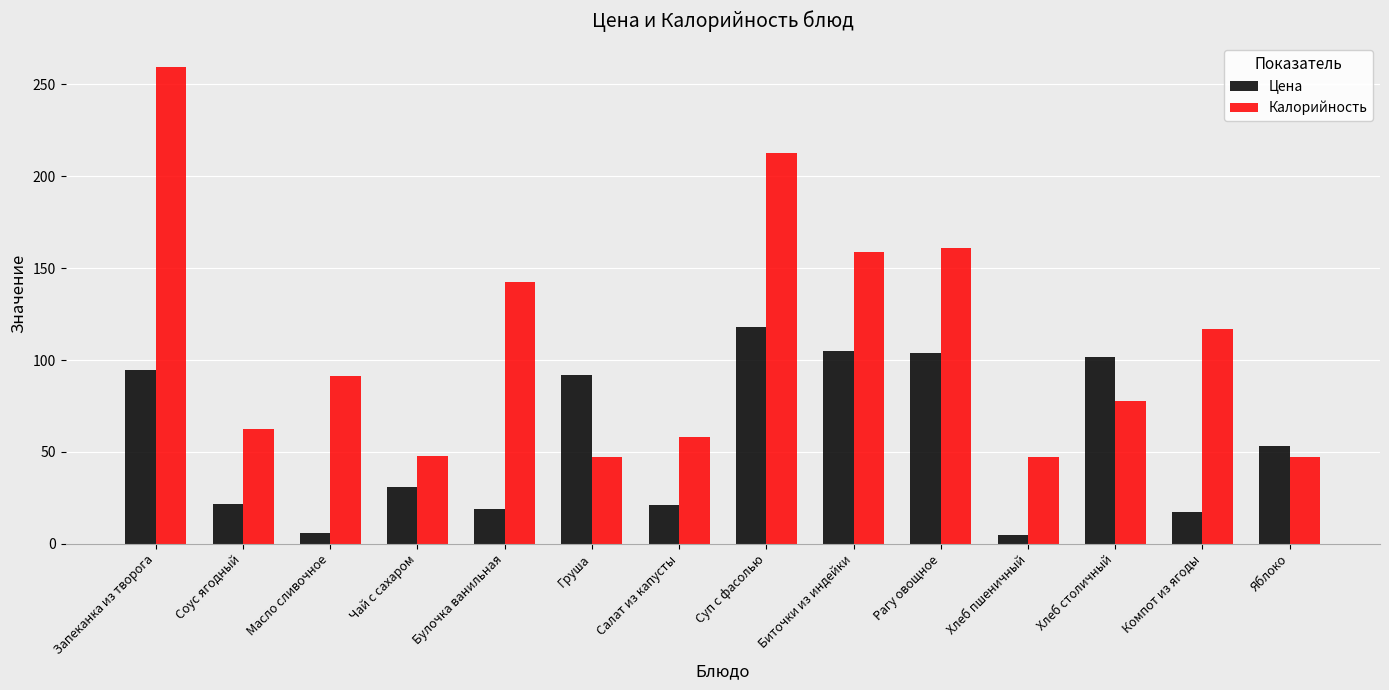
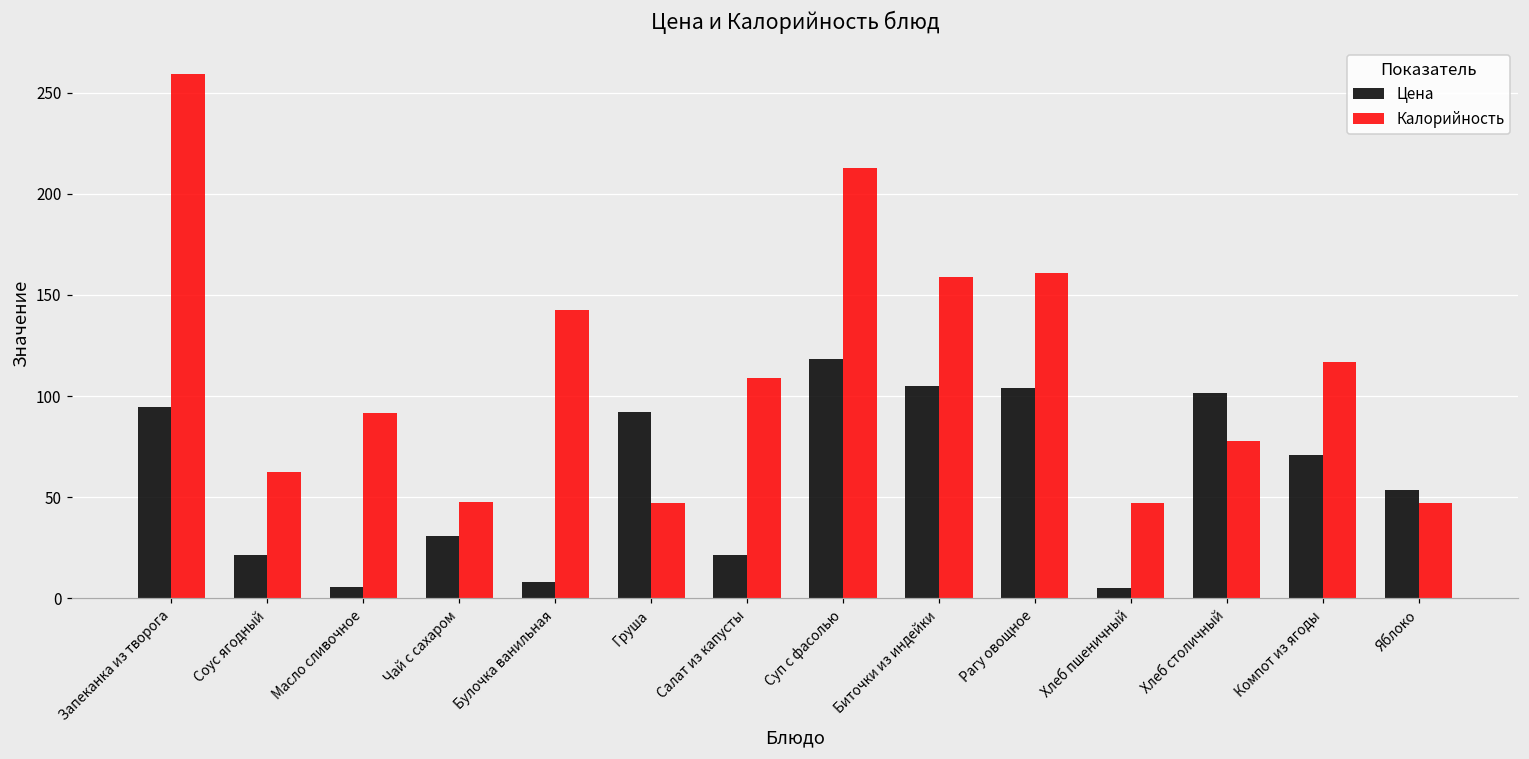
  {
    "Цена": {
      "Запеканка из творога": 95,
      "Соус ягодный": 22,
      "Масло сливочное": 6,
      "Чай с сахаром": 31,
-     "Булочка ванильная": 19,
+     "Булочка ванильная": 8,
      "Груша": 92,
      "Салат из капусты": 21,
      "Суп с фасолью": 118,
      "Биточки из индейки": 105,
      "Рагу овощное": 104,
      "Хлеб пшеничный": 5,
      "Хлеб столичный": 102,
-     "Компот из ягоды": 17,
+     "Компот из ягоды": 71,
      "Яблоко": 53
    },
    "Калорийность": {
      "Запеканка из творога": 259,
      "Соус ягодный": 62,
      "Масло сливочное": 91,
      "Чай с сахаром": 48,
      "Булочка ванильная": 143,
      "Груша": 47,
-     "Салат из капусты": 58,
+     "Салат из капусты": 109,
      "Суп с фасолью": 213,
      "Биточки из индейки": 159,
      "Рагу овощное": 161,
      "Хлеб пшеничный": 47,
      "Хлеб столичный": 78,
      "Компот из ягоды": 117,
      "Яблоко": 47
    }
  }
